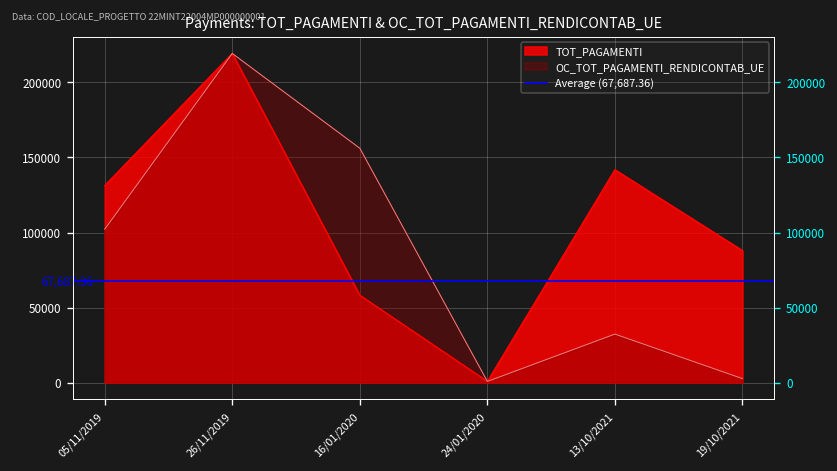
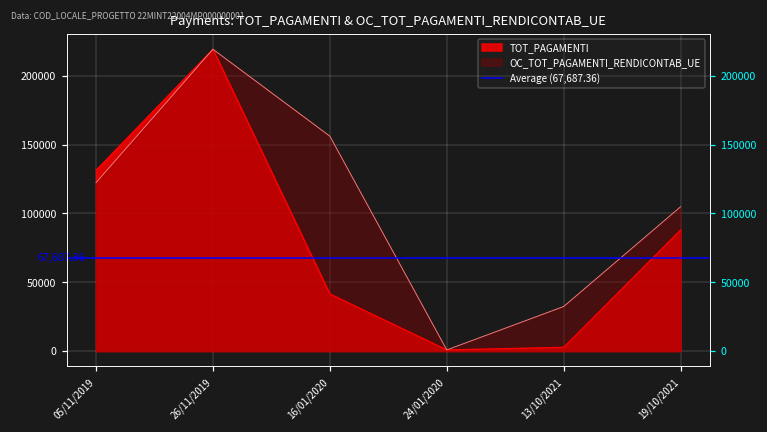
  {
    "TOT_PAGAMENTI": {
      "05/11/2019": 131000,
-     "16/01/2020": 58000,
-     "13/10/2021": 142000,
+     "16/01/2020": 41000,
+     "13/10/2021": 3000,
      "19/10/2021": 88000
    },
    "OC_TOT_PAGAMENTI_RENDICONTAB_UE": {
-     "05/11/2019": 102000,
+     "05/11/2019": 122000,
      "16/01/2020": 156000,
      "13/10/2021": 32000,
-     "19/10/2021": 3000
+     "19/10/2021": 105000
    }
  }
